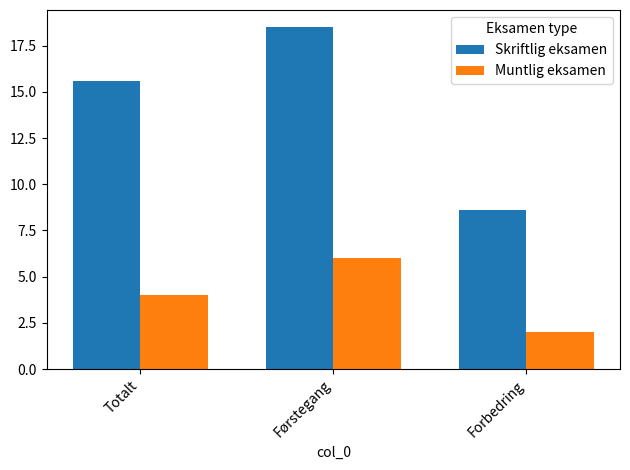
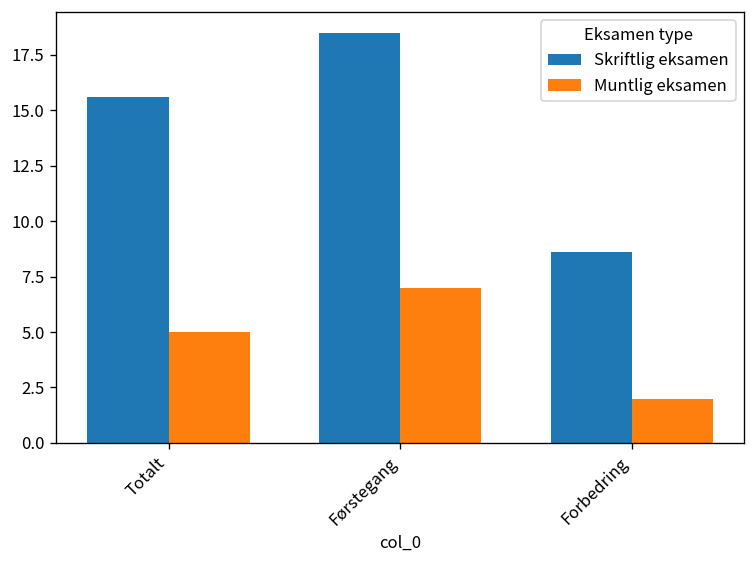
  {
    "Skriftlig eksamen": {
      "Totalt": 15.6,
      "Førstegang": 18.5,
      "Forbedring": 8.6
    },
    "Muntlig eksamen": {
-     "Totalt": 4,
-     "Førstegang": 6,
+     "Totalt": 5,
+     "Førstegang": 7,
      "Forbedring": 2
    }
  }
